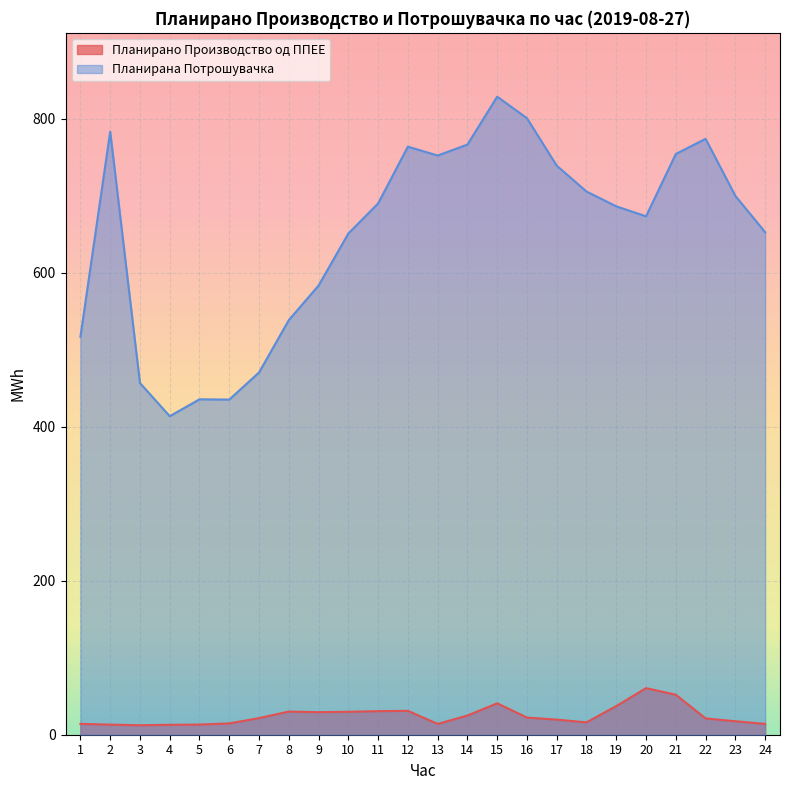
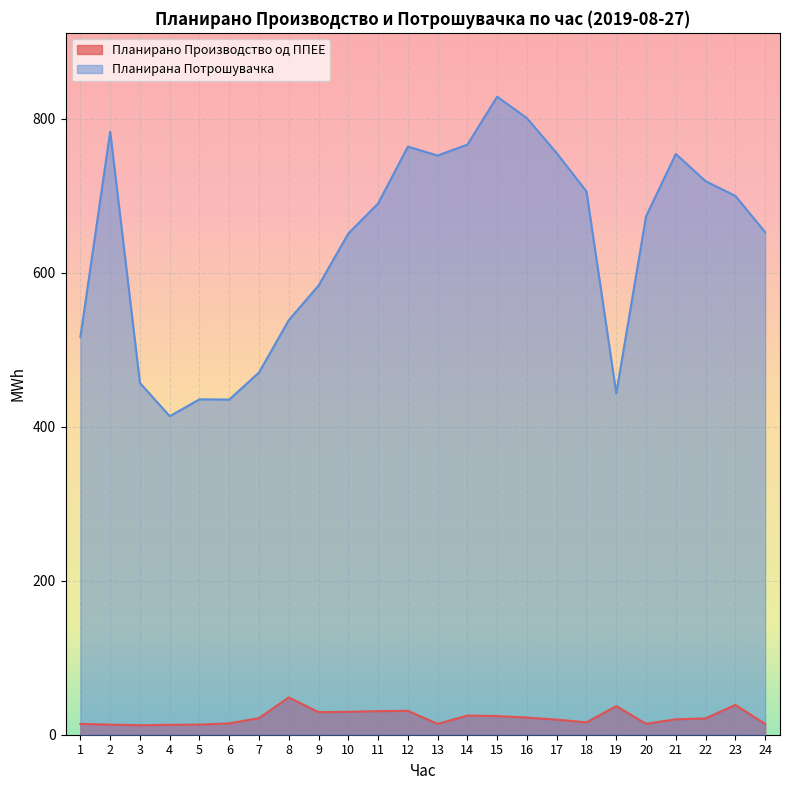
  {
    "Планирано Производство од ППЕЕ": {
      "1": 10,
      "2": 10,
      "3": 10,
      "4": 10,
      "5": 10,
      "6": 10,
      "7": 20,
-     "8": 30,
+     "8": 50,
      "9": 30,
      "10": 30,
      "11": 30,
      "12": 30,
      "13": 10,
      "14": 20,
-     "15": 40,
+     "15": 20,
      "16": 20,
      "17": 20,
      "18": 20,
      "19": 40,
-     "20": 60,
-     "21": 50,
+     "20": 10,
+     "21": 20,
      "22": 20,
-     "23": 20,
+     "23": 40,
      "24": 10
    },
    "Планирана Потрошувачка": {
      "1": 520,
      "2": 780,
      "3": 460,
      "4": 410,
      "5": 440,
      "6": 440,
      "7": 470,
      "8": 540,
      "9": 580,
      "10": 650,
      "11": 690,
      "12": 760,
      "13": 750,
      "14": 770,
      "15": 830,
      "16": 800,
-     "17": 740,
+     "17": 760,
      "18": 710,
-     "19": 690,
+     "19": 440,
      "20": 670,
      "21": 750,
-     "22": 770,
+     "22": 720,
      "23": 700,
      "24": 650
    }
  }
